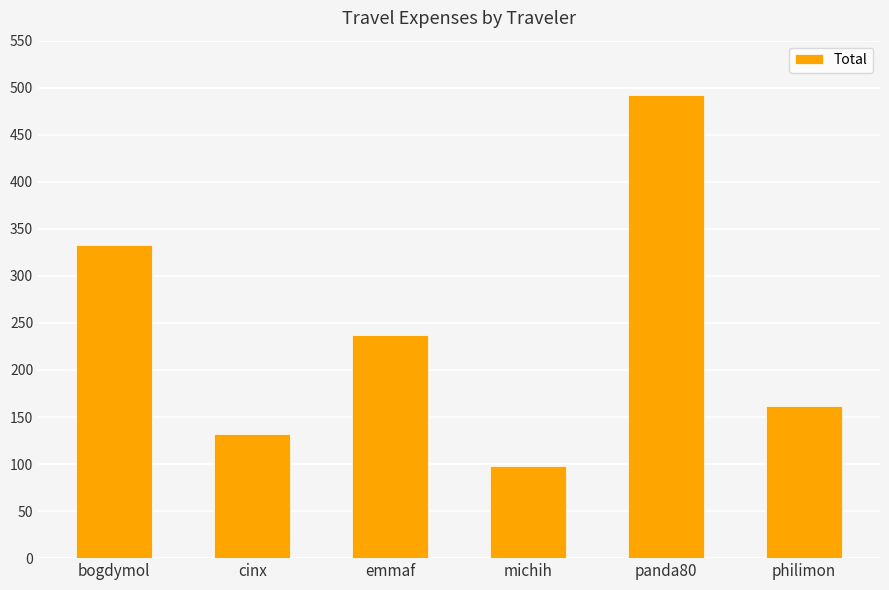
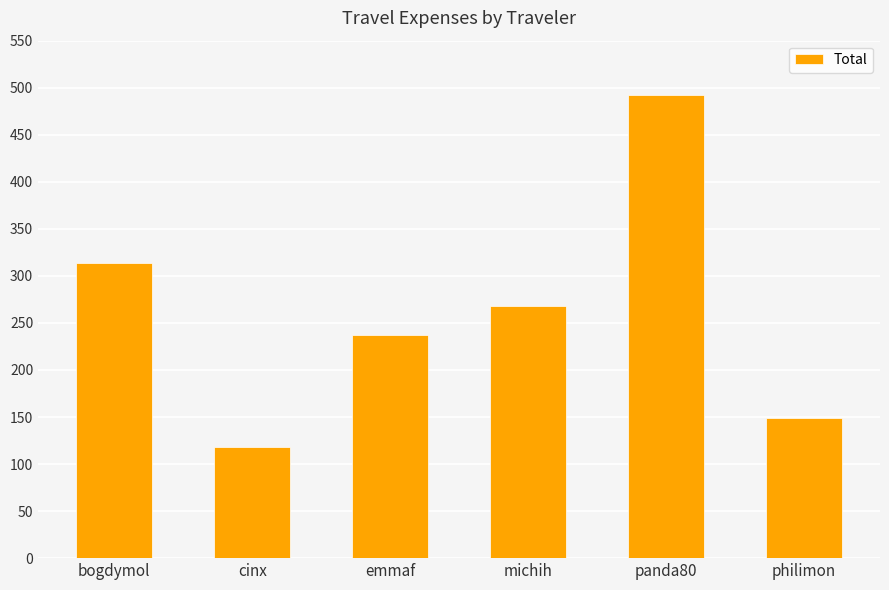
  {
-   "bogdymol": 330,
-   "cinx": 130,
+   "bogdymol": 310,
+   "cinx": 120,
    "emmaf": 240,
-   "michih": 100,
+   "michih": 270,
    "panda80": 490,
-   "philimon": 160
+   "philimon": 150
  }
